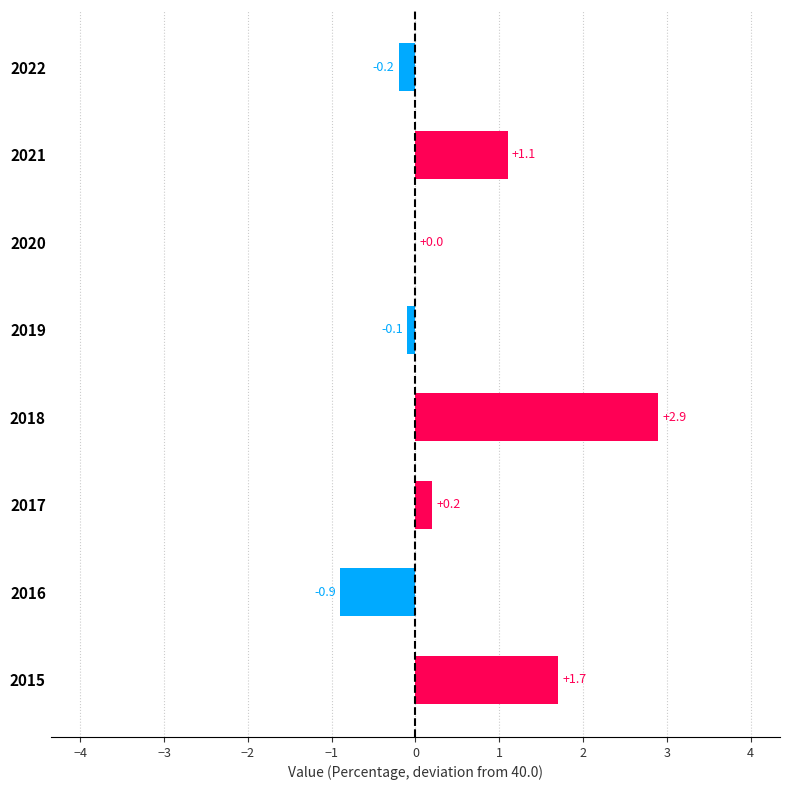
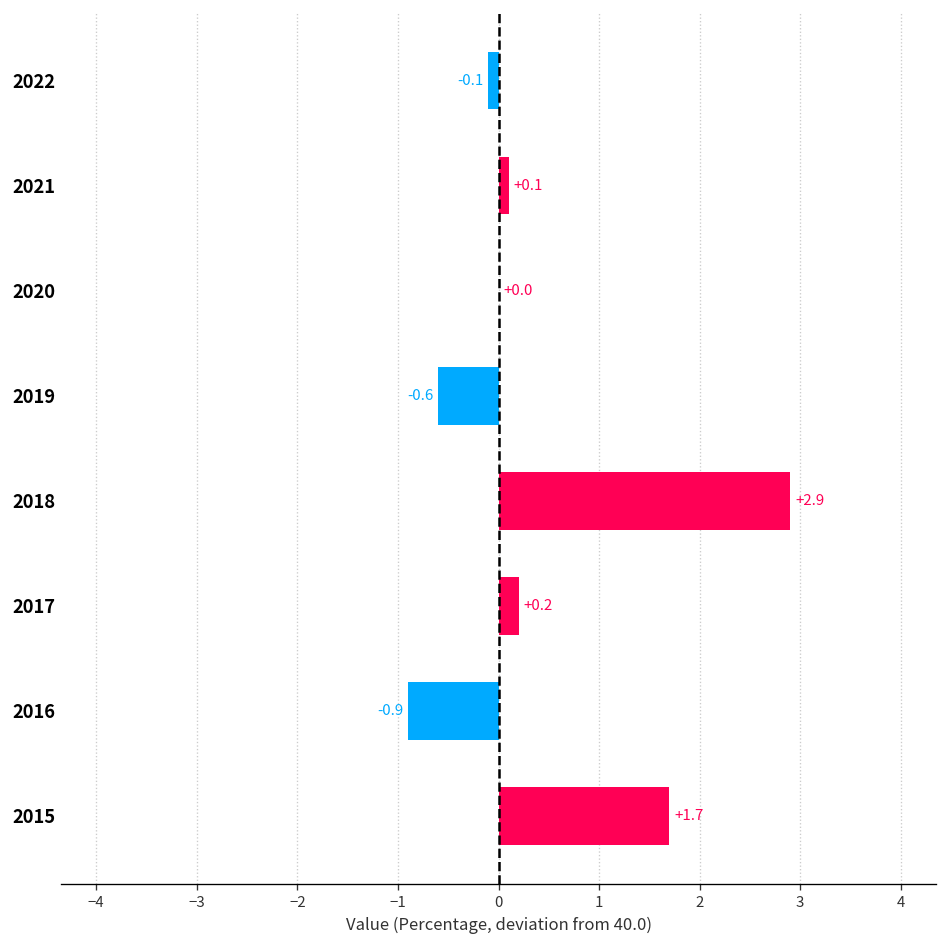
  {
-   "2022": "-0.2",
-   "2021": "+1.1",
+   "2022": "-0.1",
+   "2021": "+0.1",
    "2020": "+0.0",
-   "2019": "-0.1",
+   "2019": "-0.6",
    "2018": "+2.9",
    "2017": "+0.2",
    "2016": "-0.9",
    "2015": "+1.7"
  }
